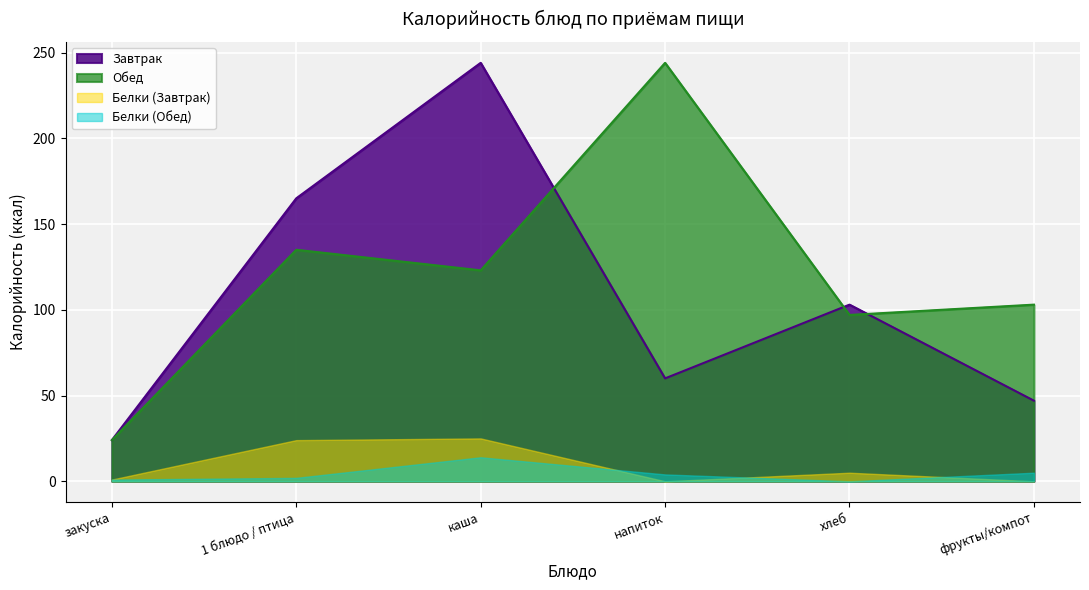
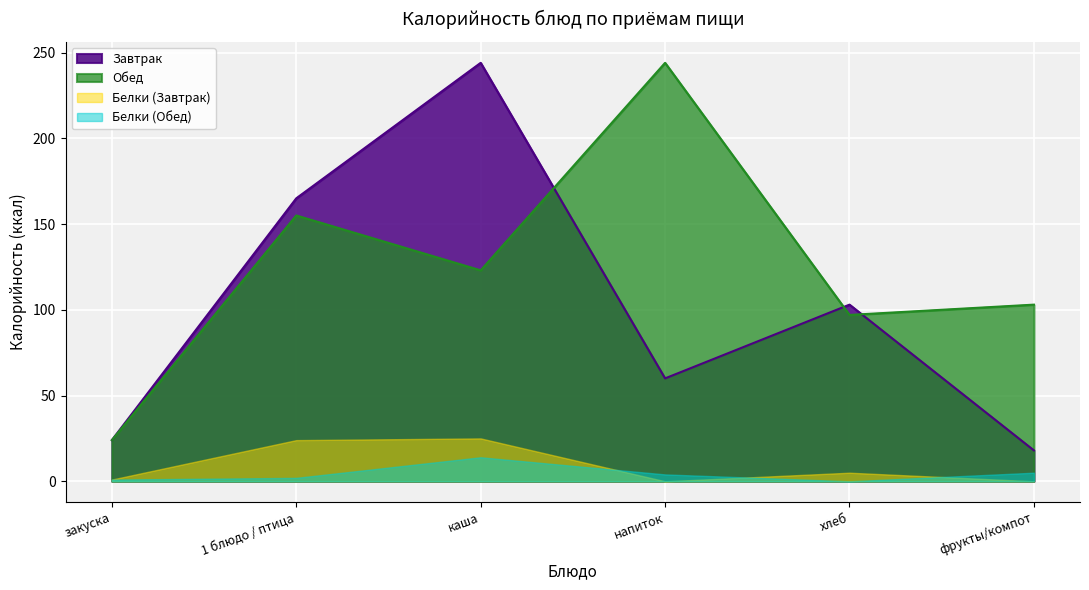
  {
    "Завтрак": {
      "1 блюдо / птица": 165,
      "каша": 244,
      "напиток": 60,
      "хлеб": 103,
-     "фрукты/компот": 47
+     "фрукты/компот": 18
    },
    "Обед": {
-     "1 блюдо / птица": 135,
+     "1 блюдо / птица": 155,
      "каша": 123,
      "напиток": 244,
      "хлеб": 97,
      "фрукты/компот": 103
    },
    "Белки (Завтрак)": {
      "1 блюдо / птица": 24,
      "каша": 25,
      "напиток": 0,
      "хлеб": 5,
      "фрукты/компот": 0
    },
    "Белки (Обед)": {
      "1 блюдо / птица": 2,
      "каша": 14,
      "напиток": 4,
      "хлеб": 0,
      "фрукты/компот": 5
    }
  }
